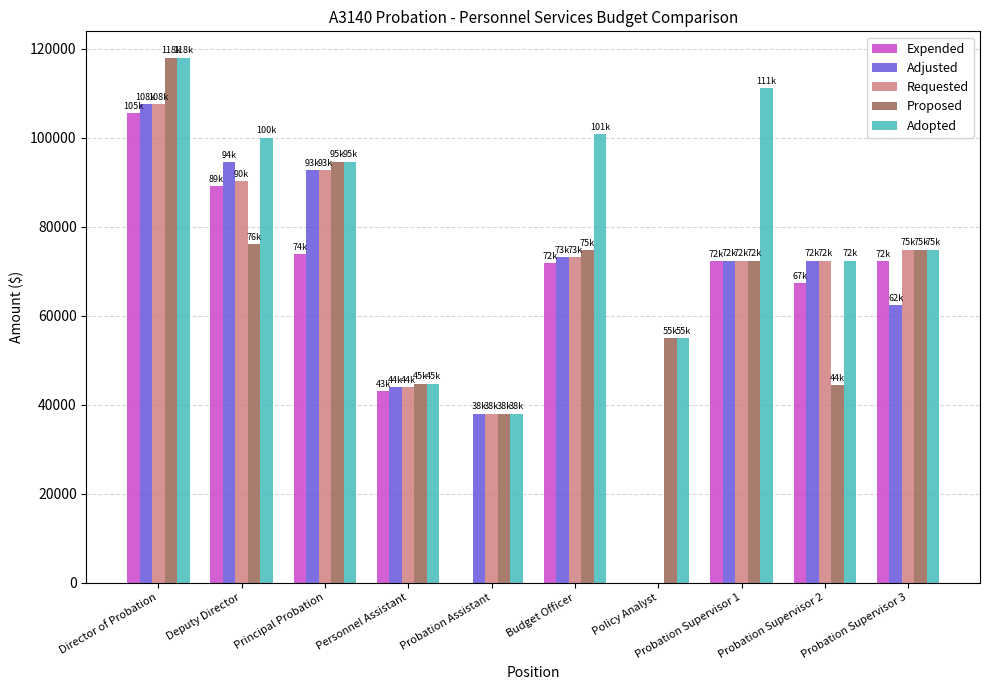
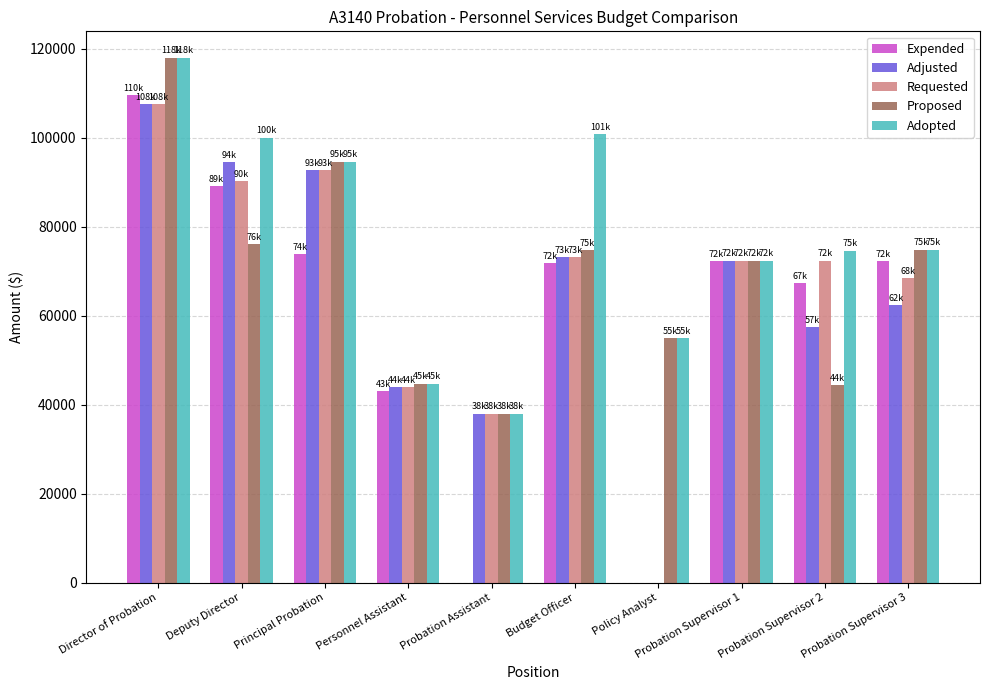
  {
    "Expended": {
-     "Director of Probation": "105k",
+     "Director of Probation": "110k",
      "Deputy Director": "89k",
      "Principal Probation": "74k",
      "Personnel Assistant": "43k",
      "Budget Officer": "72k",
      "Probation Supervisor 2": "67k",
      "Probation Supervisor 3": "72k"
    },
    "Adjusted": {
      "Deputy Director": "94k",
-     "Probation Supervisor 2": "72k",
+     "Probation Supervisor 2": "57k",
      "Probation Supervisor 3": "62k"
    },
    "Requested": {
      "Deputy Director": "90k",
-     "Probation Supervisor 3": "75k"
+     "Probation Supervisor 3": "68k"
    },
    "Proposed": {
      "Deputy Director": "76k",
      "Budget Officer": "75k",
      "Probation Supervisor 2": "44k"
    },
    "Adopted": {
      "Deputy Director": "100k",
      "Budget Officer": "101k",
-     "Probation Supervisor 1": "111k",
-     "Probation Supervisor 2": "72k"
+     "Probation Supervisor 1": "72k",
+     "Probation Supervisor 2": "75k"
    }
  }
